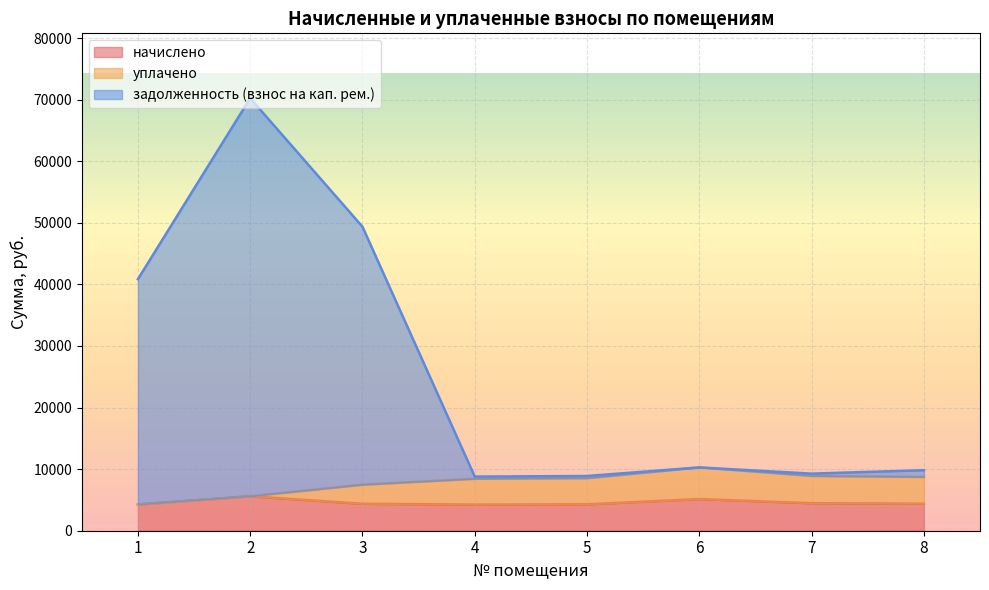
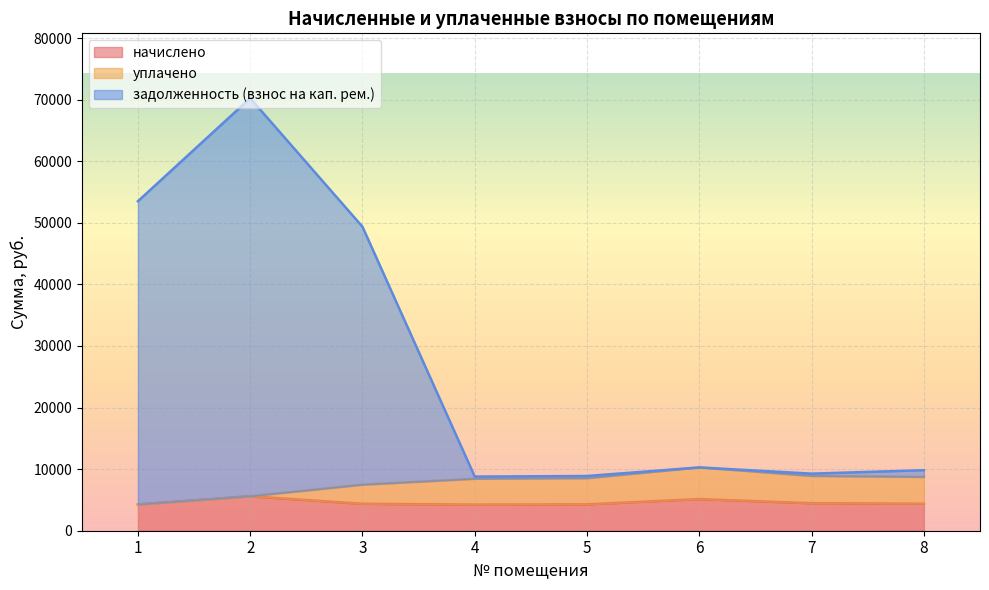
  {
    "начислено": {
      "3": 4000,
      "4": 4000,
      "5": 4000,
      "6": 5000,
      "7": 4000,
      "8": 4000
    },
    "уплачено": {
      "3": 3000,
      "8": 4000
    },
    "задолженность (взнос на кап. рем.)": {
-     "1": 37000,
+     "1": 49000,
      "3": 42000,
      "8": 1000
    }
  }
